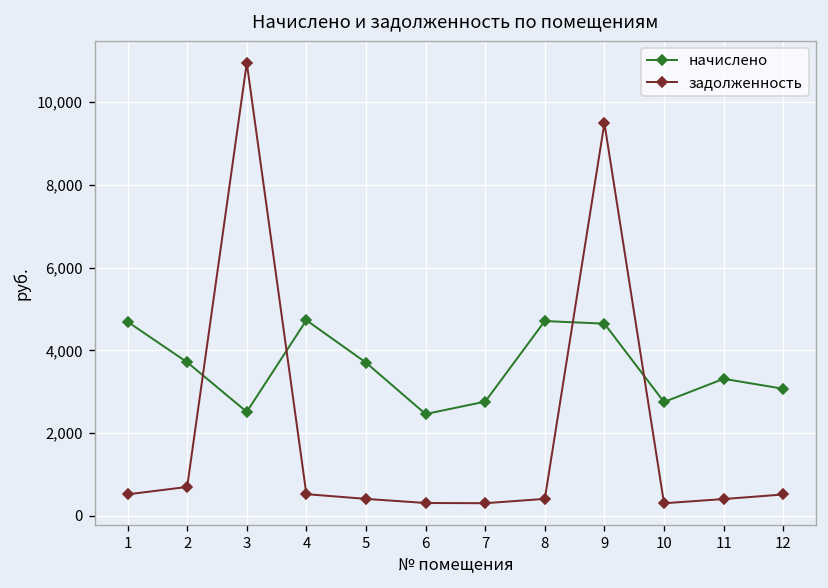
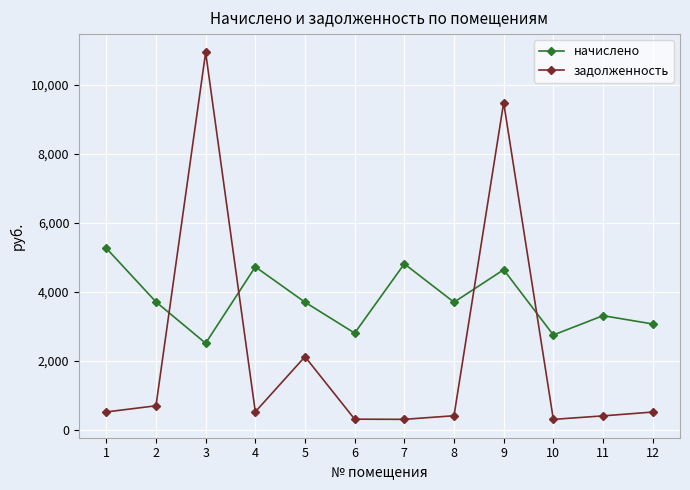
  {
    "начислено": {
-     "1": "4,700",
+     "1": "5,300",
      "2": "3,700",
      "3": "2,500",
      "4": "4,700",
      "5": "3,700",
-     "6": "2,500",
-     "7": "2,800",
-     "8": "4,700",
+     "6": "2,800",
+     "7": "4,800",
+     "8": "3,700",
      "9": "4,600",
      "10": "2,800",
      "11": "3,300",
      "12": "3,100"
    },
    "задолженность": {
      "1": "500",
      "2": "700",
      "3": "10,900",
      "4": "500",
-     "5": "400",
+     "5": "2,100",
      "6": "300",
      "7": "300",
      "8": "400",
      "9": "9,500",
      "10": "300",
      "11": "400",
      "12": "500"
    }
  }
